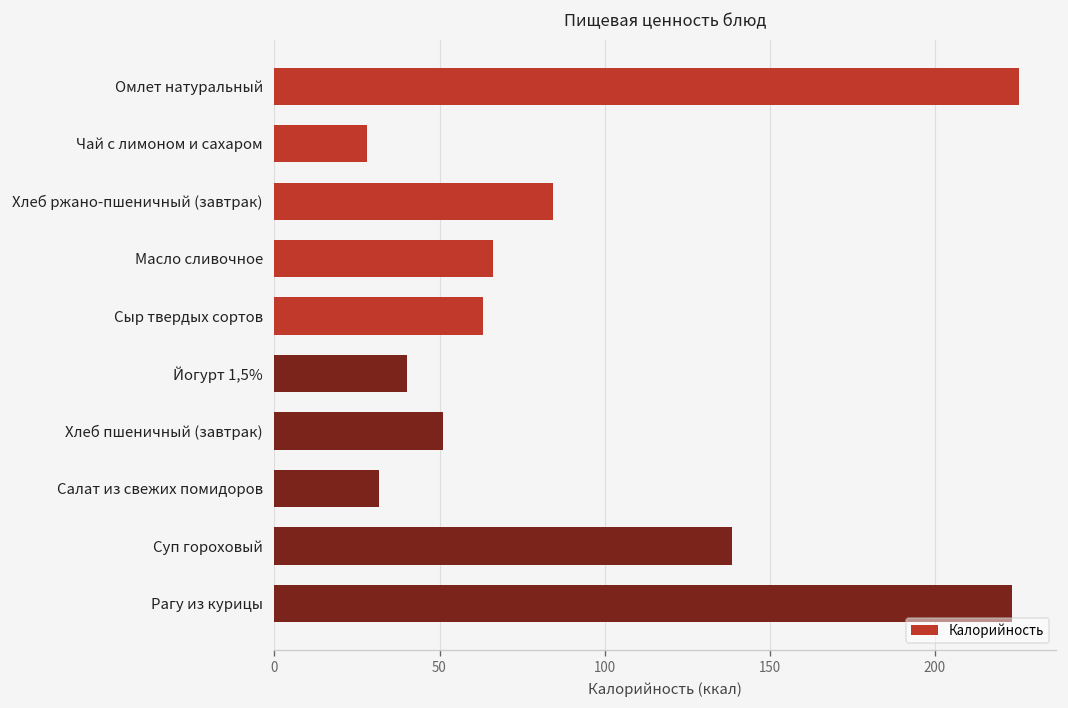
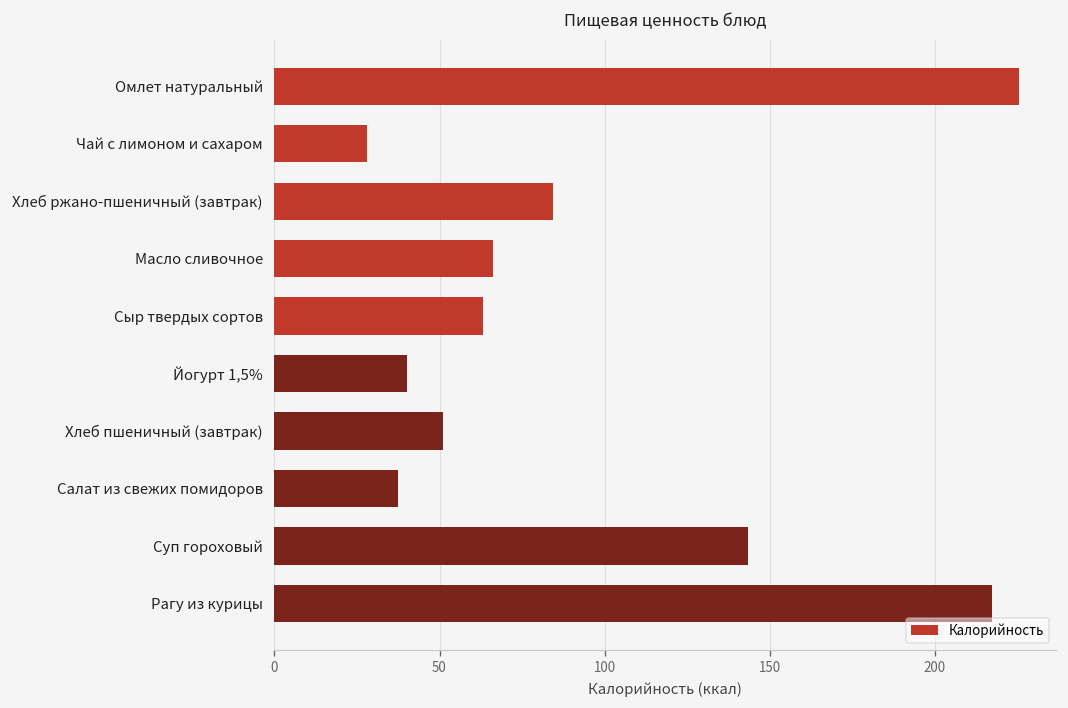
  {
    "Омлет натуральный": 226,
    "Чай с лимоном и сахаром": 28,
    "Хлеб ржано-пшеничный (завтрак)": 84,
    "Масло сливочное": 66,
    "Сыр твердых сортов": 63,
    "Йогурт 1,5%": 40,
    "Хлеб пшеничный (завтрак)": 51,
-   "Салат из свежих помидоров": 32,
-   "Суп гороховый": 139,
-   "Рагу из курицы": 224
+   "Салат из свежих помидоров": 38,
+   "Суп гороховый": 144,
+   "Рагу из курицы": 217
  }
